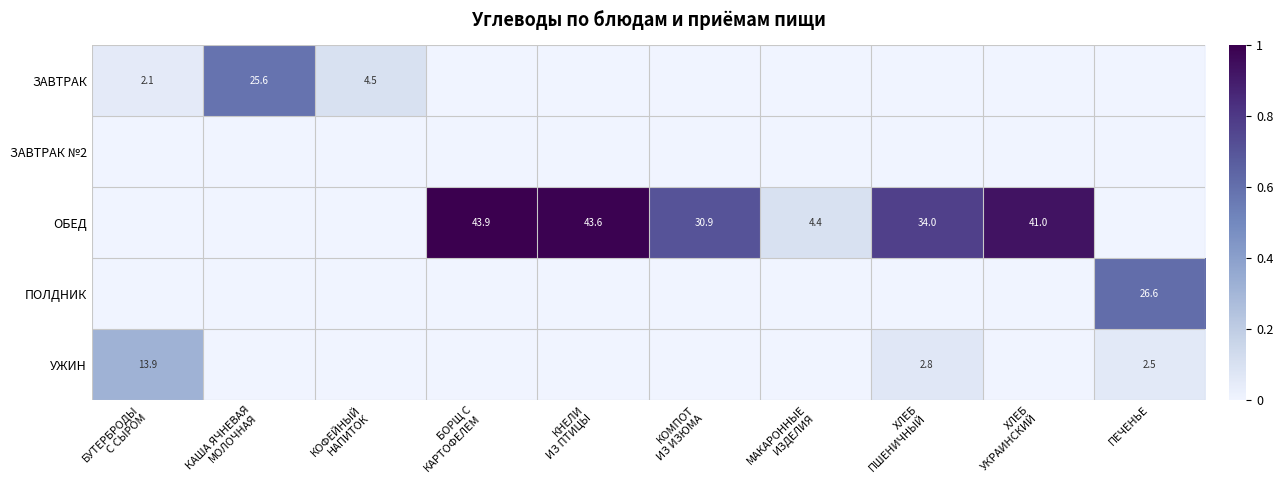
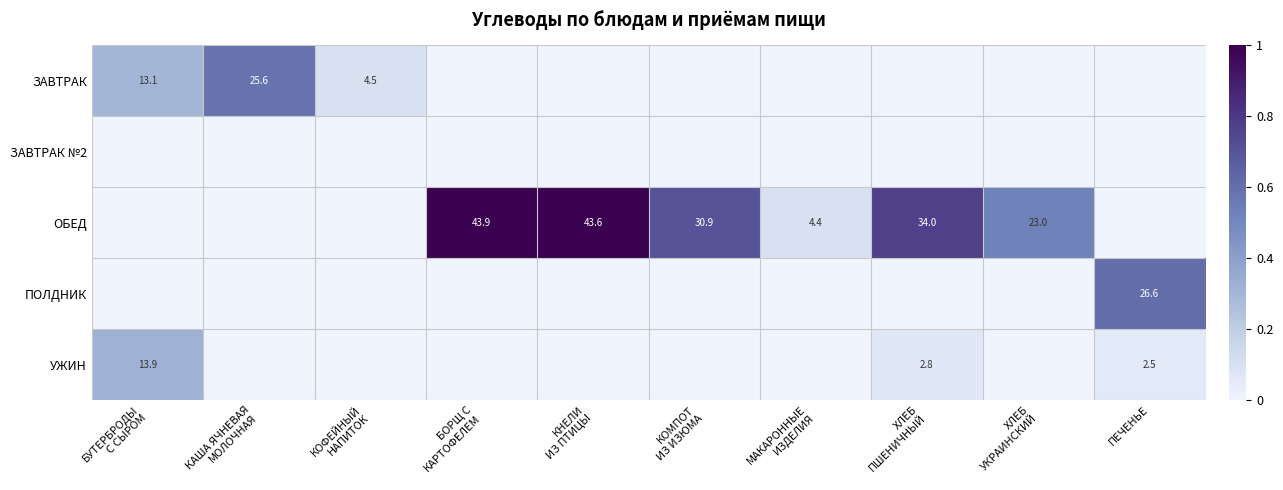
  {
    "ЗАВТРАК": {
-     "БУТЕРБРОДЫ С СЫРОМ": 2.1,
+     "БУТЕРБРОДЫ С СЫРОМ": 13.1,
      "КАША ЯЧНЕВАЯ МОЛОЧНАЯ": 25.6,
      "КОФЕЙНЫЙ НАПИТОК": 4.5
    },
    "ОБЕД": {
      "БОРЩ С КАРТОФЕЛЕМ": 43.9,
      "КНЕЛИ ИЗ ПТИЦЫ": 43.6,
      "КОМПОТ ИЗ ИЗЮМА": 30.9,
      "МАКАРОННЫЕ ИЗДЕЛИЯ": 4.4,
      "ХЛЕБ ПШЕНИЧНЫЙ": 34.0,
-     "ХЛЕБ УКРАИНСКИЙ": 41.0
+     "ХЛЕБ УКРАИНСКИЙ": 23.0
    },
    "ПОЛДНИК": {
      "ПЕЧЕНЬЕ": 26.6
    },
    "УЖИН": {
      "БУТЕРБРОДЫ С СЫРОМ": 13.9,
      "ХЛЕБ ПШЕНИЧНЫЙ": 2.8,
      "ПЕЧЕНЬЕ": 2.5
    }
  }
